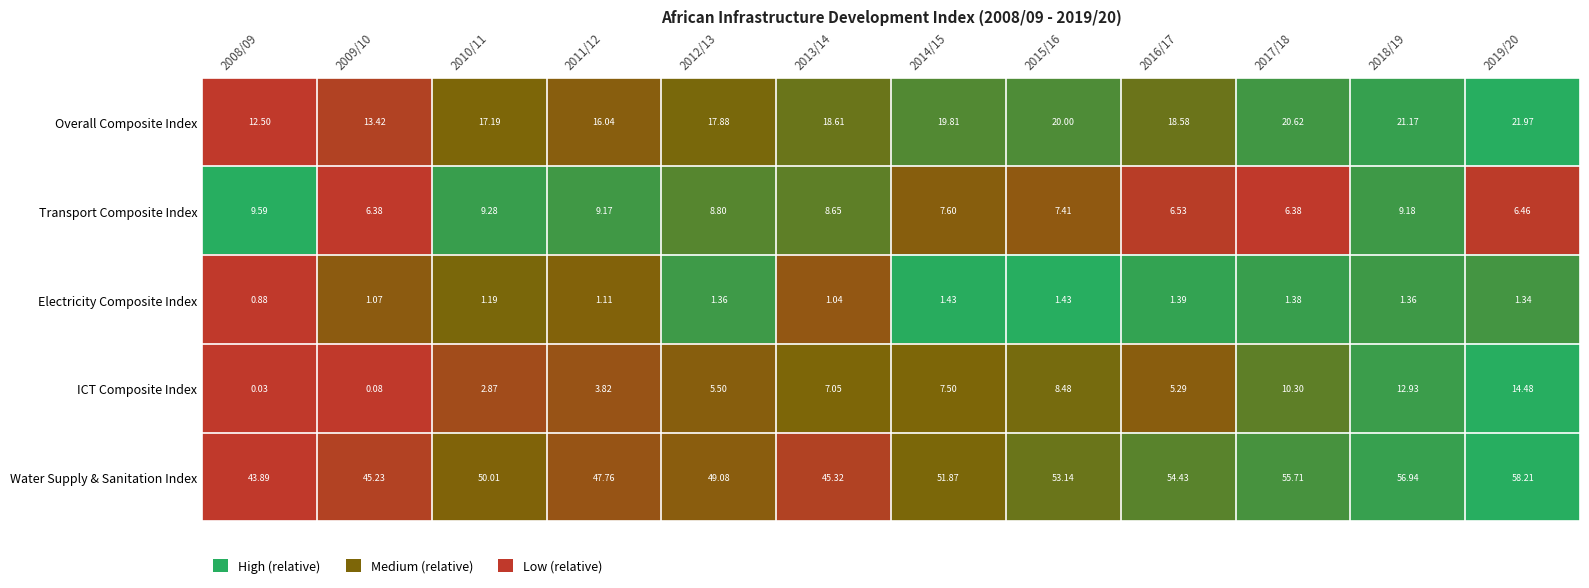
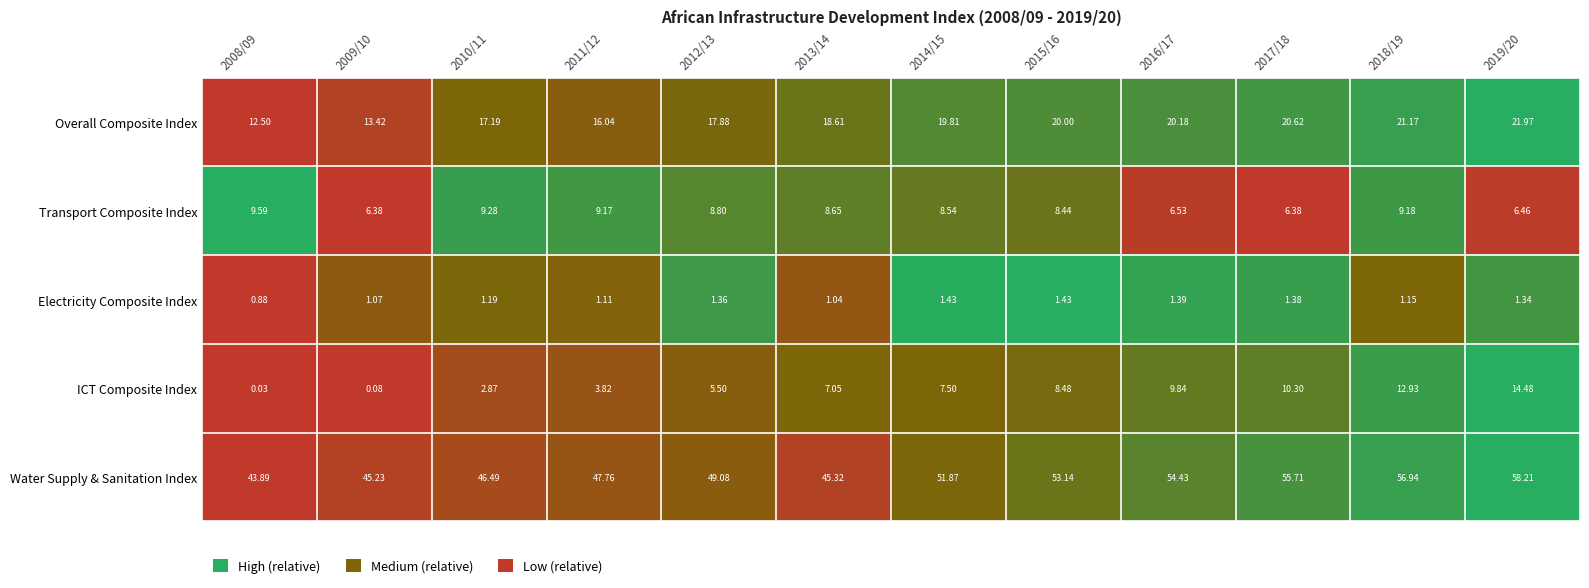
  {
    "Overall Composite Index": {
      "2008/09": 12.50,
      "2009/10": 13.42,
      "2010/11": 17.19,
      "2011/12": 16.04,
      "2012/13": 17.88,
      "2013/14": 18.61,
      "2014/15": 19.81,
      "2015/16": 20.00,
-     "2016/17": 18.58,
+     "2016/17": 20.18,
      "2017/18": 20.62,
      "2018/19": 21.17,
      "2019/20": 21.97
    },
    "Transport Composite Index": {
      "2008/09": 9.59,
      "2009/10": 6.38,
      "2010/11": 9.28,
      "2011/12": 9.17,
      "2012/13": 8.80,
      "2013/14": 8.65,
-     "2014/15": 7.60,
-     "2015/16": 7.41,
+     "2014/15": 8.54,
+     "2015/16": 8.44,
      "2016/17": 6.53,
      "2017/18": 6.38,
      "2018/19": 9.18,
      "2019/20": 6.46
    },
    "Electricity Composite Index": {
      "2008/09": 0.88,
      "2009/10": 1.07,
      "2010/11": 1.19,
      "2011/12": 1.11,
      "2012/13": 1.36,
      "2013/14": 1.04,
      "2014/15": 1.43,
      "2015/16": 1.43,
      "2016/17": 1.39,
      "2017/18": 1.38,
-     "2018/19": 1.36,
+     "2018/19": 1.15,
      "2019/20": 1.34
    },
    "ICT Composite Index": {
      "2008/09": 0.03,
      "2009/10": 0.08,
      "2010/11": 2.87,
      "2011/12": 3.82,
      "2012/13": 5.50,
      "2013/14": 7.05,
      "2014/15": 7.50,
      "2015/16": 8.48,
-     "2016/17": 5.29,
+     "2016/17": 9.84,
      "2017/18": 10.30,
      "2018/19": 12.93,
      "2019/20": 14.48
    },
    "Water Supply & Sanitation Index": {
      "2008/09": 43.89,
      "2009/10": 45.23,
-     "2010/11": 50.01,
+     "2010/11": 46.49,
      "2011/12": 47.76,
      "2012/13": 49.08,
      "2013/14": 45.32,
      "2014/15": 51.87,
      "2015/16": 53.14,
      "2016/17": 54.43,
      "2017/18": 55.71,
      "2018/19": 56.94,
      "2019/20": 58.21
    }
  }
